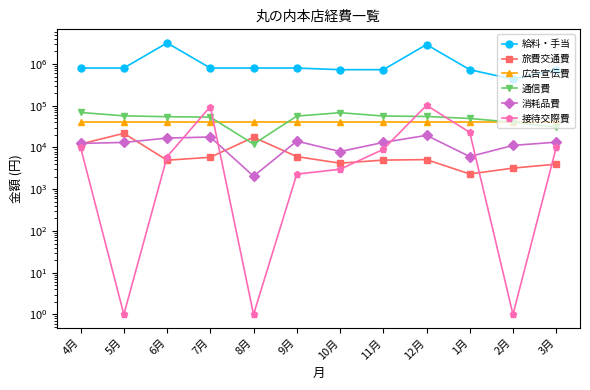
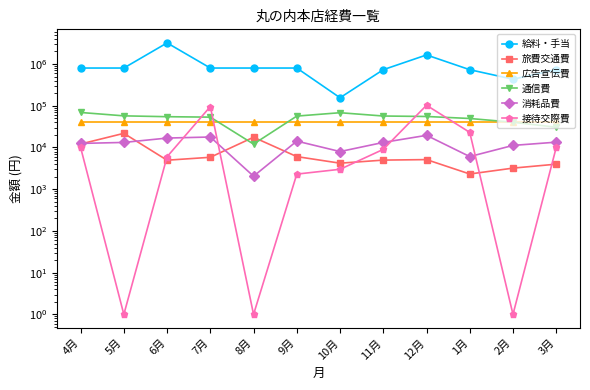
  {
    "給料・手当": {
      "4月": 800000,
      "5月": 800000,
      "6月": 3000000,
      "7月": 800000,
      "8月": 800000,
      "9月": 800000,
-     "10月": 700000,
+     "10月": 160000,
      "11月": 700000,
-     "12月": 3000000,
+     "12月": 1600000,
      "1月": 700000
    },
    "旅費交通費": {
      "5月": 20000,
      "6月": 5000,
      "7月": 6000,
      "8月": 18000,
      "9月": 6000,
      "10月": 4000,
      "11月": 5000,
      "12月": 5000,
      "1月": 2000,
      "2月": 3000,
      "3月": 4000
    },
    "広告宣伝費": {
      "4月": 40000,
      "5月": 40000,
      "6月": 40000,
      "7月": 40000,
      "8月": 40000,
      "9月": 40000,
      "10月": 40000,
      "11月": 40000,
      "12月": 40000,
      "1月": 40000
    },
    "通信費": {
      "4月": 70000,
      "5月": 60000,
      "6月": 50000,
      "7月": 50000,
      "8月": 12000,
      "9月": 60000,
      "10月": 70000,
      "11月": 60000,
      "12月": 60000,
      "1月": 50000
    }
  }
